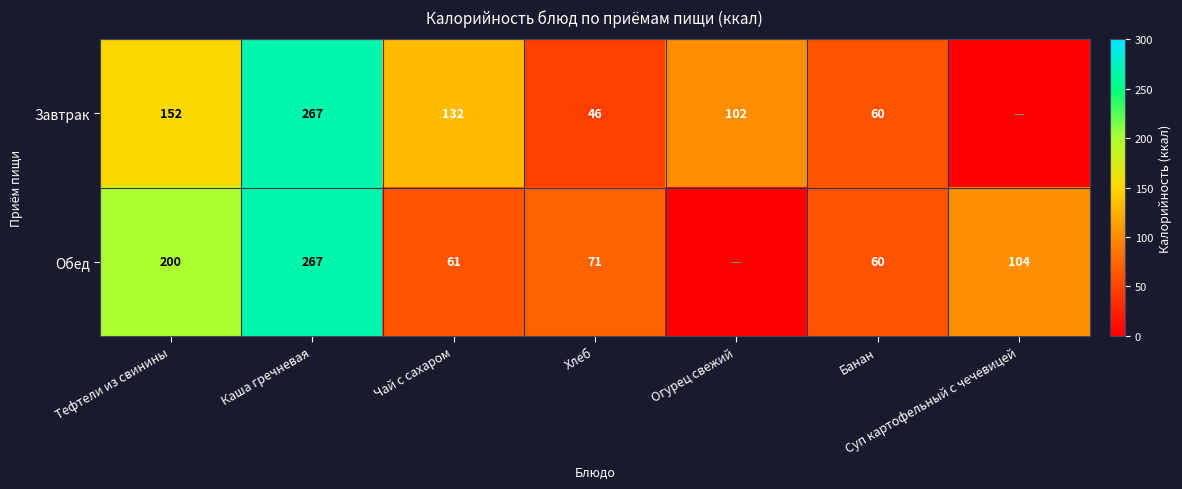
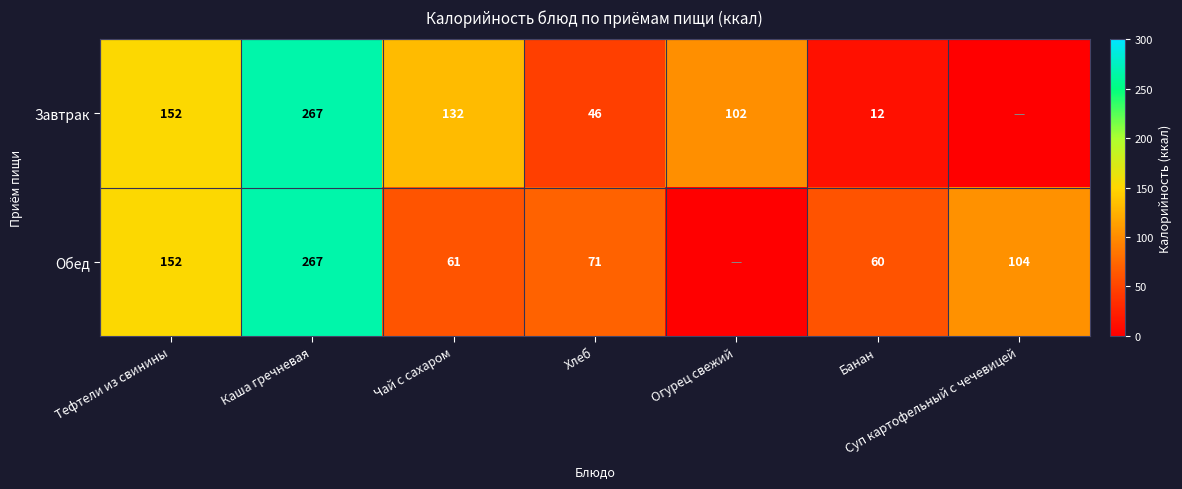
  {
    "Завтрак": {
      "Тефтели из свинины": 152,
      "Каша гречневая": 267,
      "Чай с сахаром": 132,
      "Хлеб": 46,
      "Огурец свежий": 102,
-     "Банан": 60
+     "Банан": 12
    },
    "Обед": {
-     "Тефтели из свинины": 200,
+     "Тефтели из свинины": 152,
      "Каша гречневая": 267,
      "Чай с сахаром": 61,
      "Хлеб": 71,
      "Банан": 60,
      "Суп картофельный с чечевицей": 104
    }
  }
